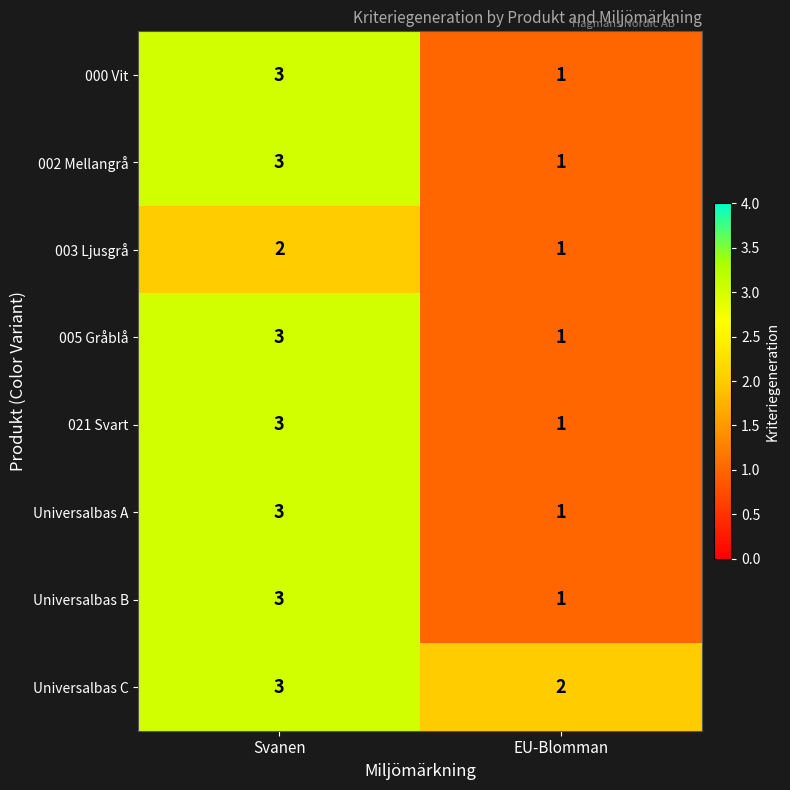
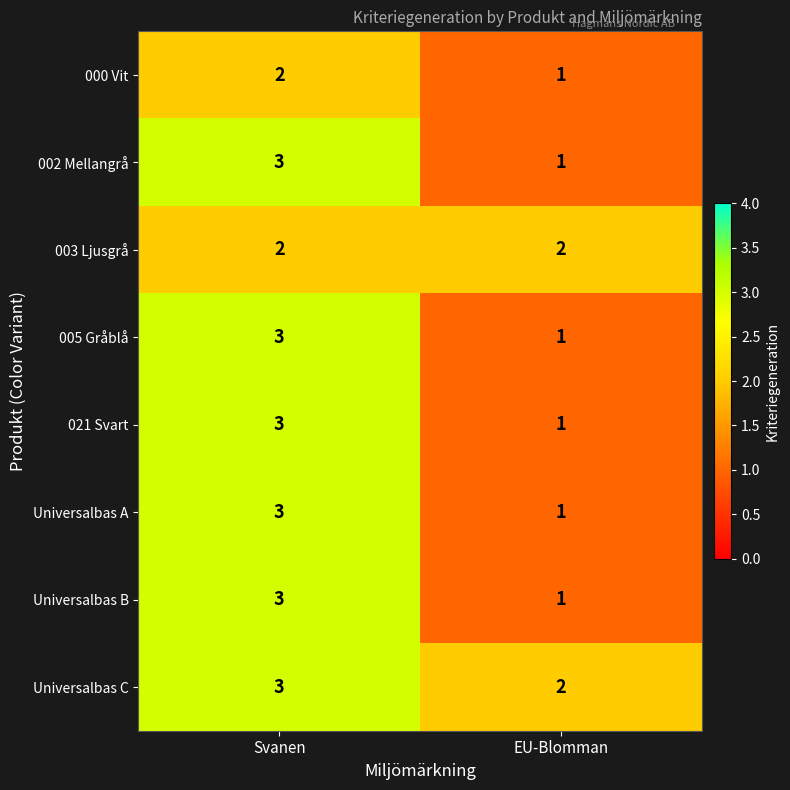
  {
    "000 Vit": {
-     "Svanen": 3,
+     "Svanen": 2,
      "EU-Blomman": 1
    },
    "002 Mellangrå": {
      "Svanen": 3,
      "EU-Blomman": 1
    },
    "003 Ljusgrå": {
      "Svanen": 2,
-     "EU-Blomman": 1
+     "EU-Blomman": 2
    },
    "005 Gråblå": {
      "Svanen": 3,
      "EU-Blomman": 1
    },
    "021 Svart": {
      "Svanen": 3,
      "EU-Blomman": 1
    },
    "Universalbas A": {
      "Svanen": 3,
      "EU-Blomman": 1
    },
    "Universalbas B": {
      "Svanen": 3,
      "EU-Blomman": 1
    },
    "Universalbas C": {
      "Svanen": 3,
      "EU-Blomman": 2
    }
  }
